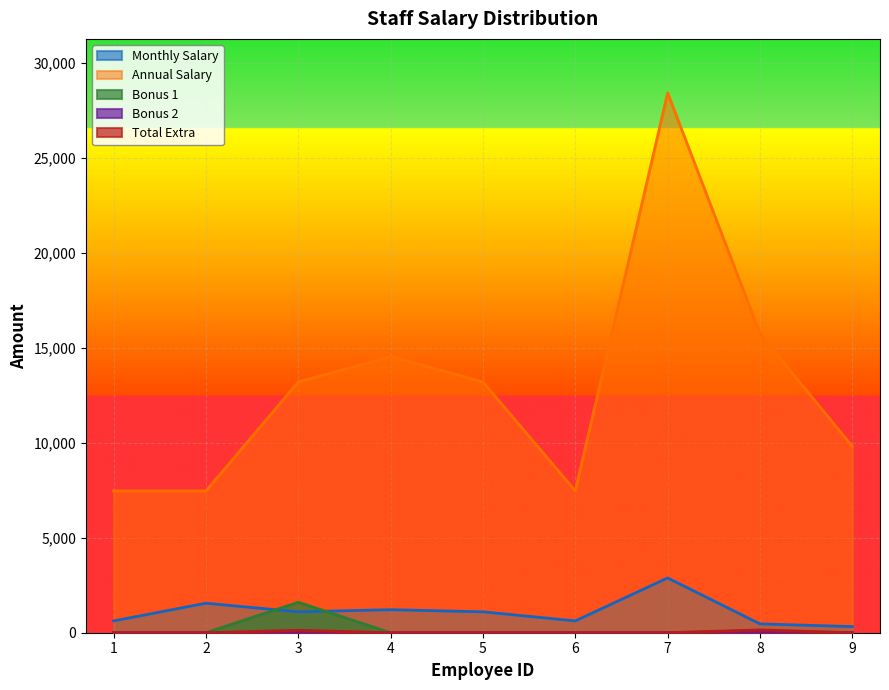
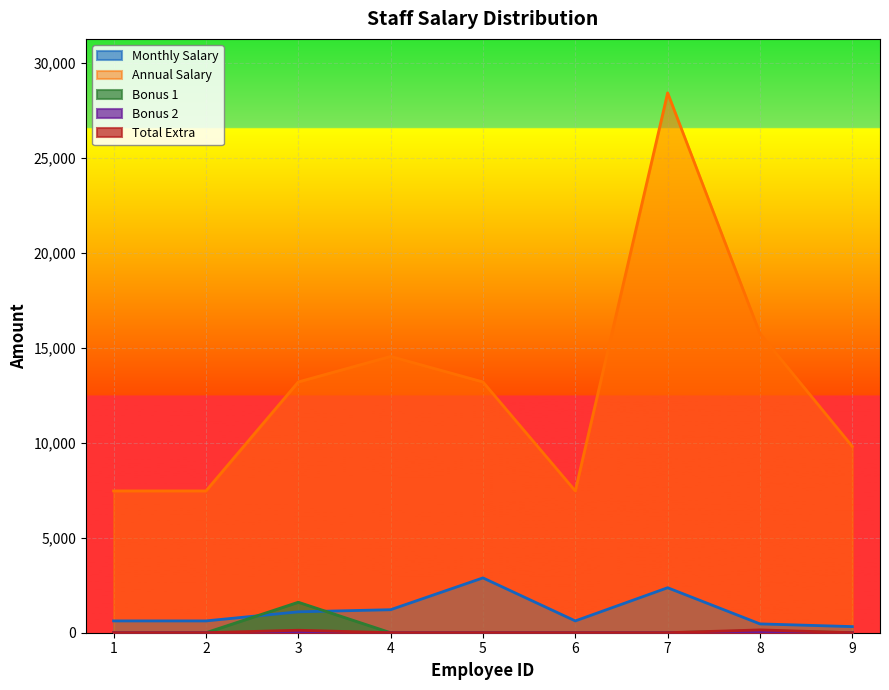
  {
    "Monthly Salary": {
      "1": "600",
-     "2": "1,600",
+     "2": "600",
      "3": "1,100",
      "4": "1,200",
-     "5": "1,100",
+     "5": "2,900",
      "6": "600",
-     "7": "2,900",
+     "7": "2,400",
      "8": "500",
      "9": "300"
    },
    "Annual Salary": {
      "1": "7,500",
      "2": "7,500",
      "3": "13,200",
      "4": "14,500",
      "5": "13,200",
      "6": "7,500",
      "7": "28,400",
      "8": "15,700",
      "9": "9,800"
    },
    "Bonus 1": {
      "3": "1,600"
    }
  }
